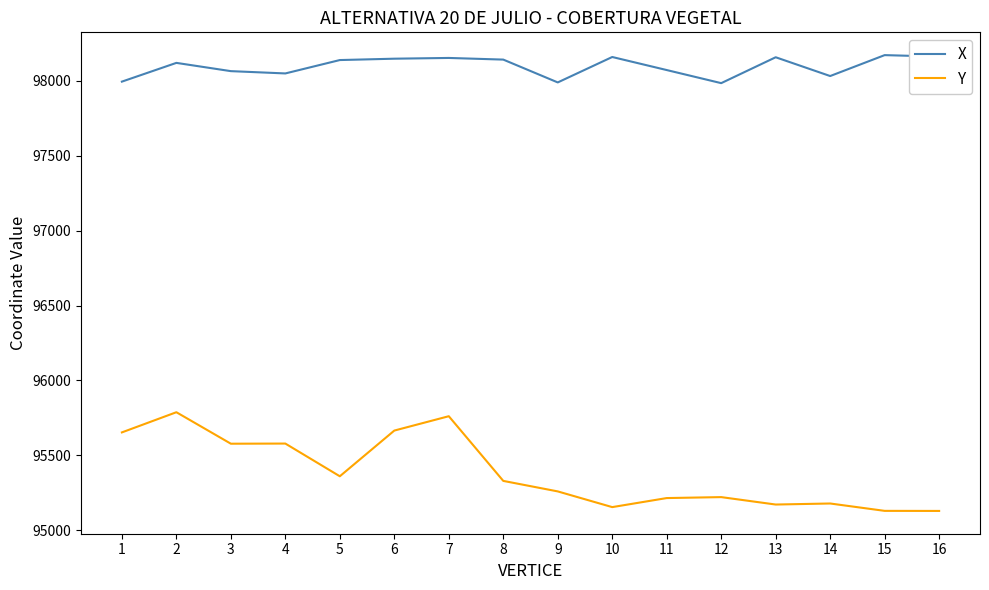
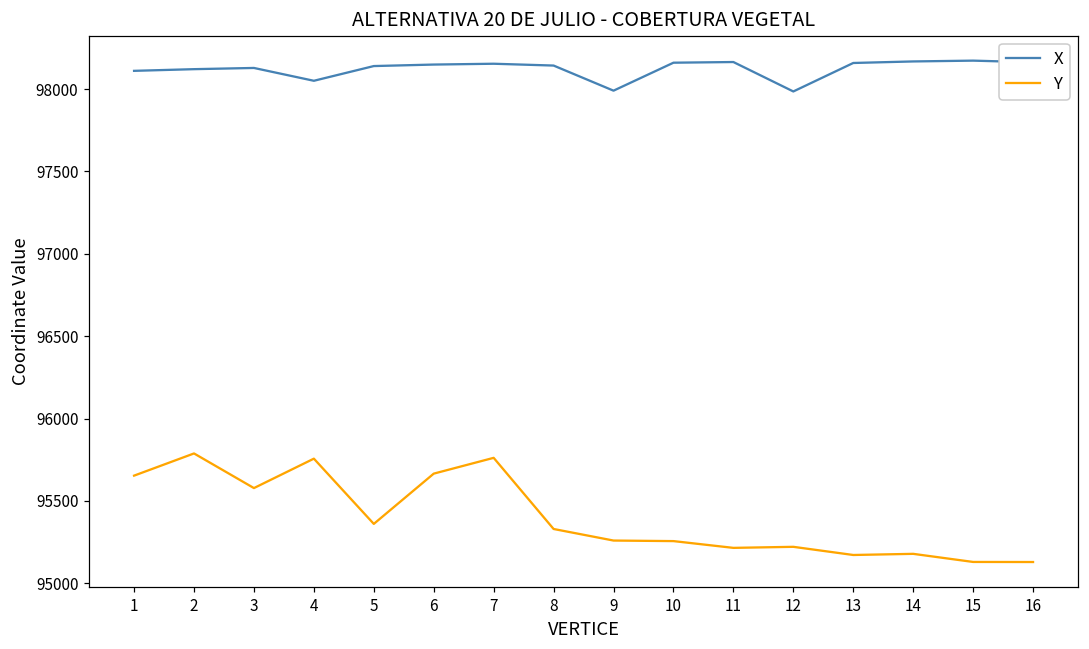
  {
    "X": {
-     "1": 98000,
+     "1": 98110,
      "2": 98120,
-     "3": 98070,
+     "3": 98130,
      "4": 98050,
      "5": 98140,
      "6": 98150,
      "7": 98150,
      "8": 98140,
      "9": 97990,
      "10": 98160,
-     "11": 98070,
+     "11": 98160,
      "12": 97990,
      "13": 98160,
-     "14": 98030,
+     "14": 98170,
      "15": 98170
    },
    "Y": {
      "1": 95650,
      "2": 95790,
      "3": 95580,
-     "4": 95580,
+     "4": 95760,
      "5": 95360,
      "6": 95670,
      "7": 95760,
      "8": 95330,
      "9": 95260,
-     "10": 95150,
+     "10": 95260,
      "11": 95220,
      "12": 95220,
      "13": 95170,
      "14": 95180,
      "15": 95130,
      "16": 95130
    }
  }
